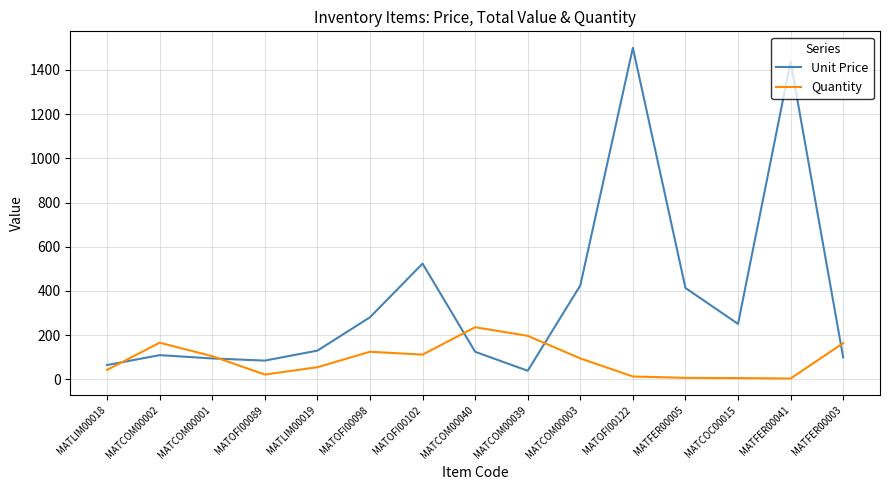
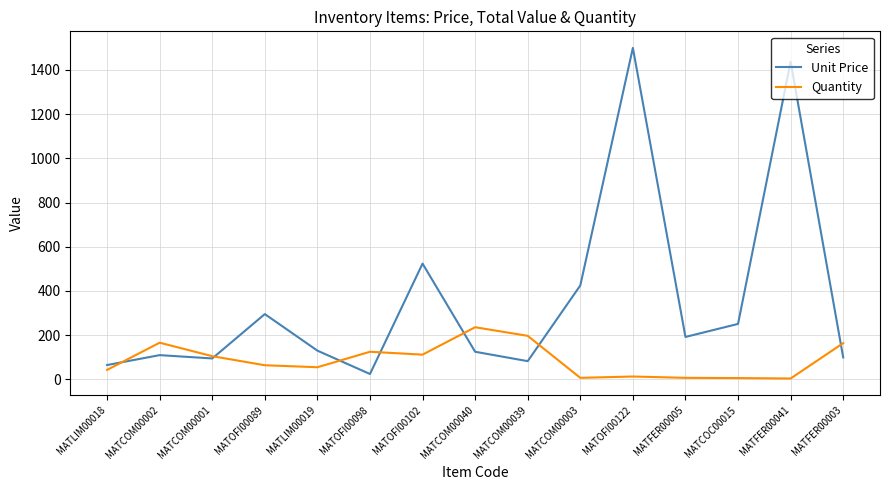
  {
    "Unit Price": {
      "MATLIM00018": 60,
      "MATCOM00002": 110,
-     "MATOFI00089": 90,
+     "MATOFI00089": 300,
      "MATLIM00019": 130,
-     "MATOFI00098": 280,
+     "MATOFI00098": 20,
      "MATOFI00102": 520,
      "MATCOM00040": 130,
-     "MATCOM00039": 40,
+     "MATCOM00039": 80,
      "MATCOM00003": 430,
      "MATOFI00122": 1500,
-     "MATFER00005": 410,
+     "MATFER00005": 190,
      "MATCOC00015": 250,
      "MATFER00003": 100
    },
    "Quantity": {
      "MATLIM00018": 40,
      "MATCOM00002": 170,
-     "MATOFI00089": 20,
+     "MATOFI00089": 60,
      "MATLIM00019": 60,
      "MATOFI00098": 130,
      "MATOFI00102": 110,
      "MATCOM00040": 240,
      "MATCOM00039": 200,
-     "MATCOM00003": 100,
+     "MATCOM00003": 10,
      "MATOFI00122": 10,
      "MATFER00005": 10,
      "MATCOC00015": 10,
      "MATFER00041": 0,
      "MATFER00003": 160
    }
  }
